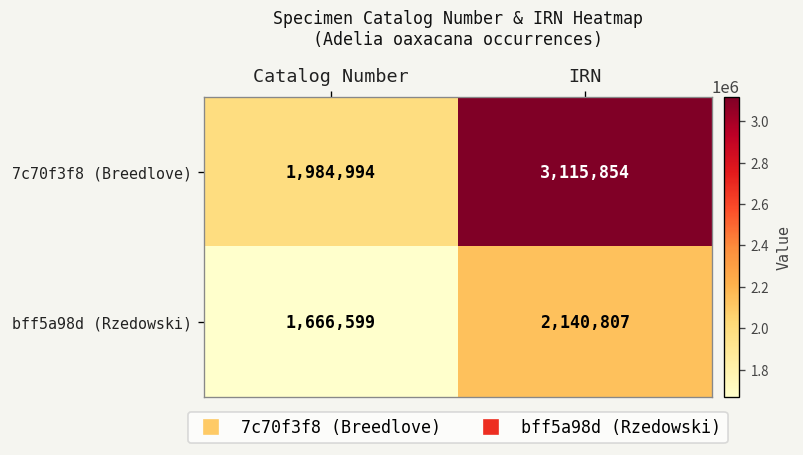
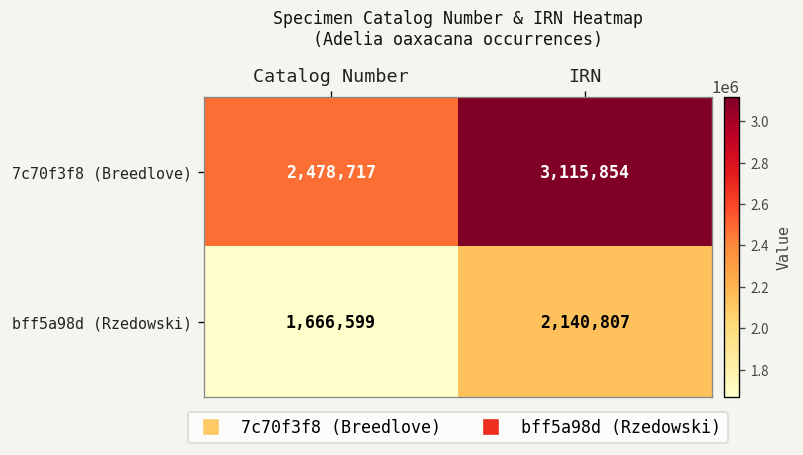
  {
    "7c70f3f8 (Breedlove)": {
-     "Catalog Number": "1,984,994",
+     "Catalog Number": "2,478,717",
      "IRN": "3,115,854"
    },
    "bff5a98d (Rzedowski)": {
      "Catalog Number": "1,666,599",
      "IRN": "2,140,807"
    }
  }
